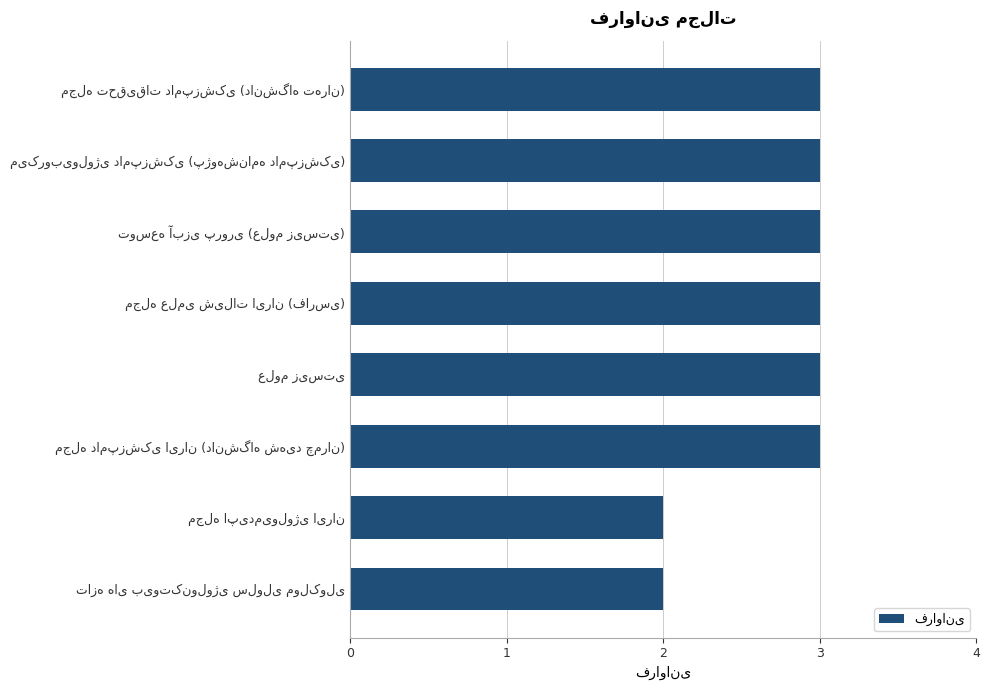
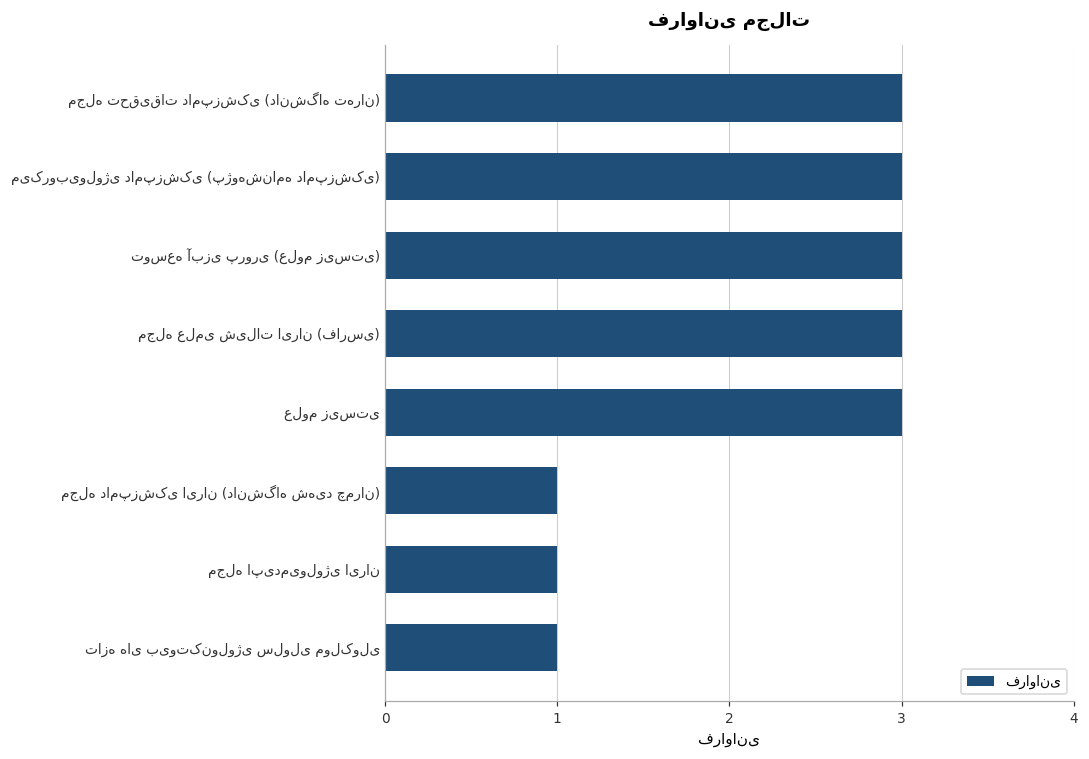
  {
    "مجله تحقیقات دامپزشکی (دانشگاه تهران)": 3,
    "میکروبیولوژی دامپزشکی (پژوهشنامه دامپزشکی)": 3,
    "توسعه آبزی پروری (علوم زیستی)": 3,
    "مجله علمی شیلات ایران (فارسی)": 3,
    "علوم زیستی": 3,
-   "مجله دامپزشکی ایران (دانشگاه شهید چمران)": 3,
-   "مجله اپیدمیولوژی ایران": 2,
-   "تازه های بیوتکنولوژی سلولی مولکولی": 2
+   "مجله دامپزشکی ایران (دانشگاه شهید چمران)": 1,
+   "مجله اپیدمیولوژی ایران": 1,
+   "تازه های بیوتکنولوژی سلولی مولکولی": 1
  }
